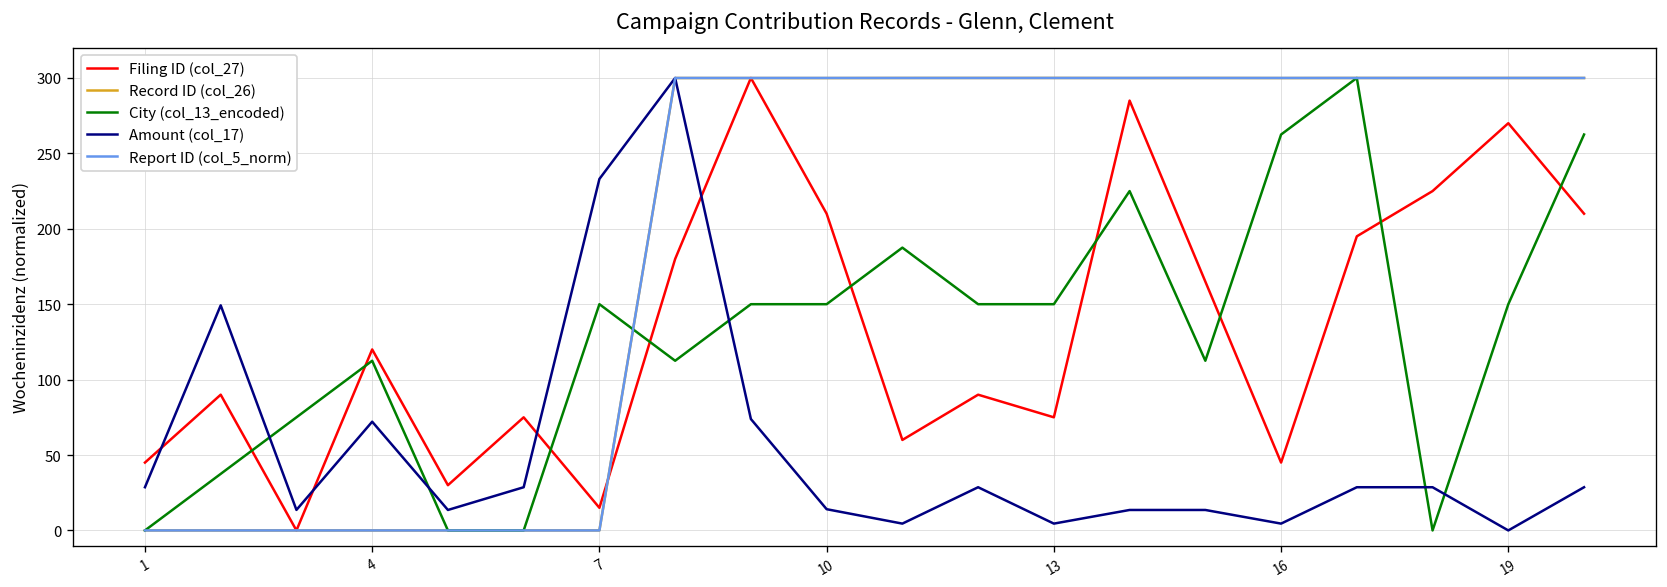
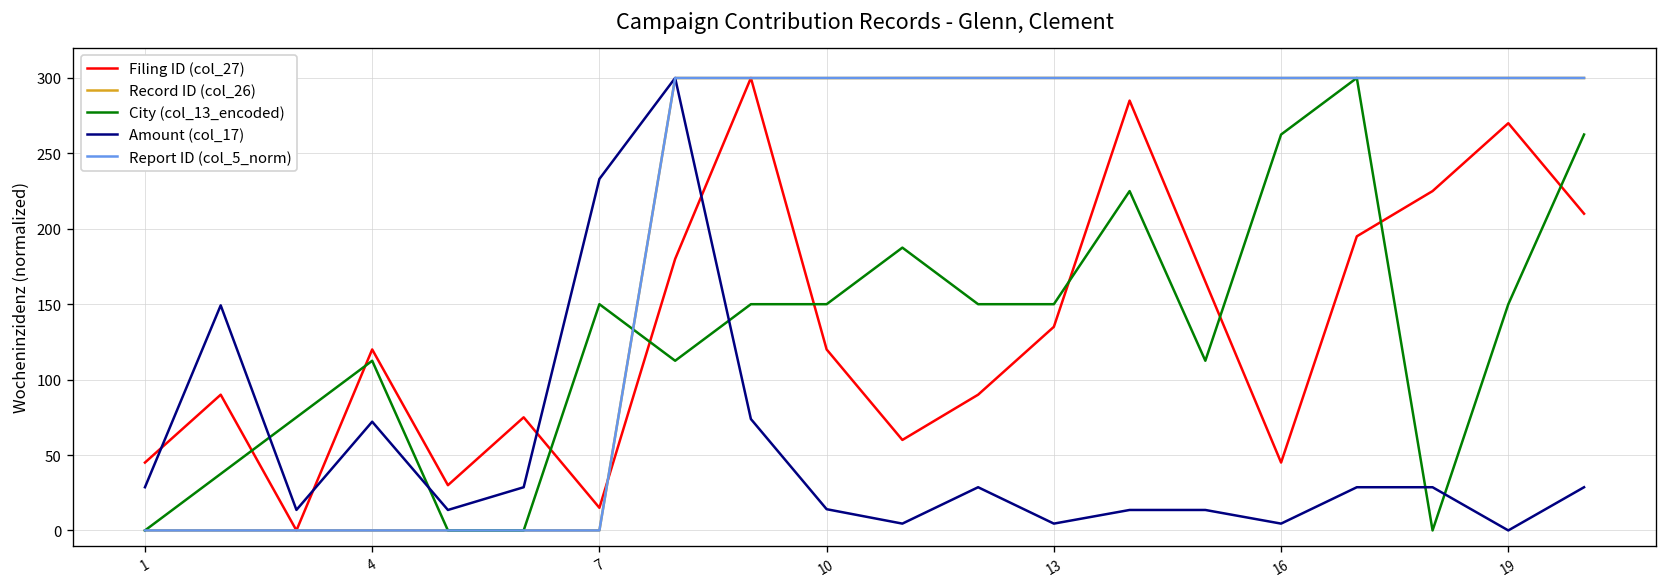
  {
    "Filing ID (col_27)": {
      "1": 45,
      "4": 120,
      "7": 15,
-     "10": 210,
-     "13": 75,
+     "10": 120,
+     "13": 135,
      "16": 45,
      "19": 270
    },
    "Report ID (col_5_norm)": {
      "4": 0,
      "7": 0,
      "10": 300,
      "13": 300,
      "16": 300,
      "19": 300
    },
    "City (col_13_encoded)": {
      "4": 113,
      "7": 150,
      "10": 150,
      "13": 150,
      "16": 263,
      "19": 150
    },
    "Amount (col_17)": {
      "1": 29,
      "4": 72,
      "7": 233,
      "10": 14,
      "13": 5,
      "16": 5,
      "19": 0
    }
  }
